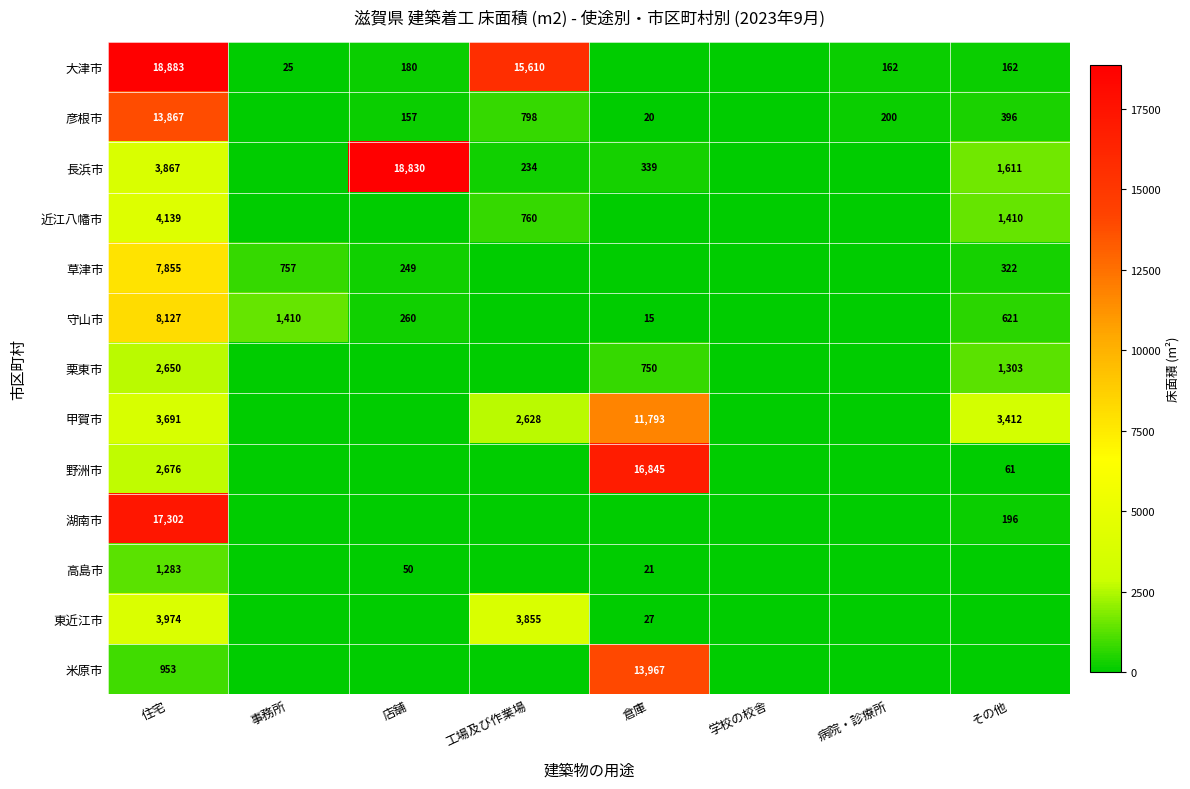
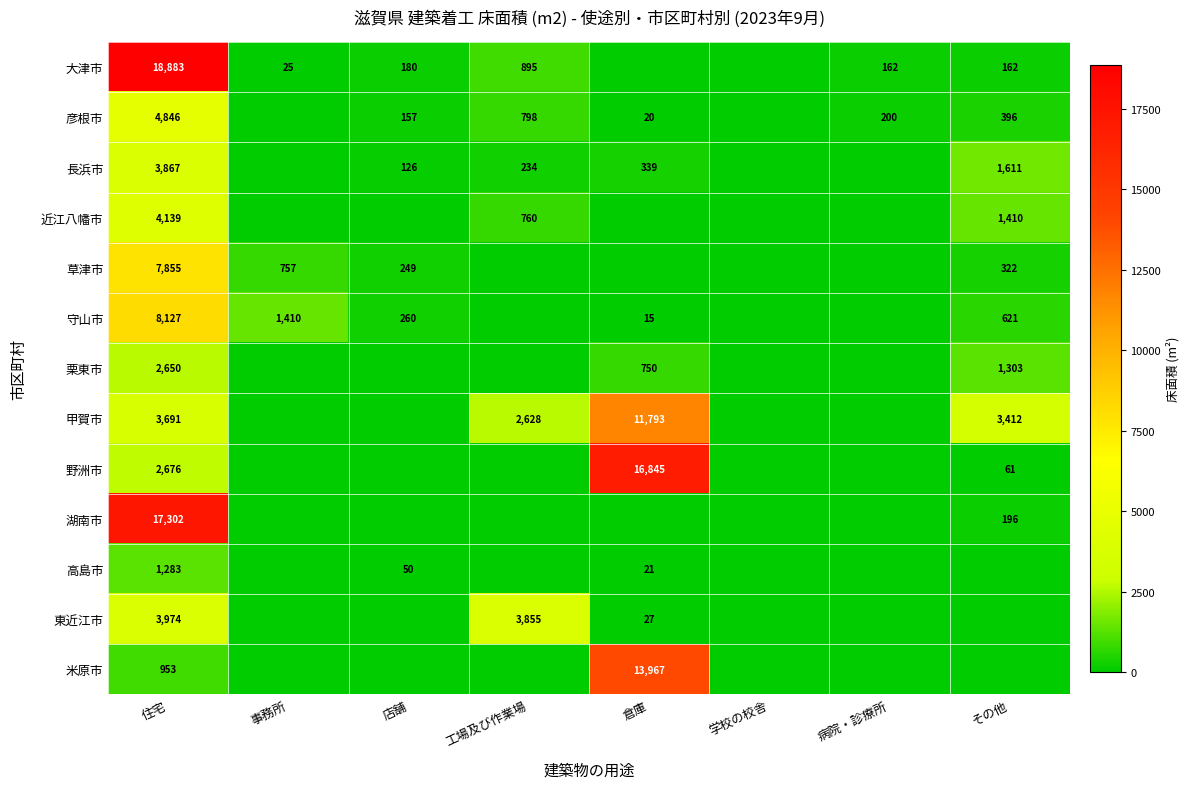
  {
    "大津市": {
      "住宅": "18,883",
      "事務所": "25",
      "店舗": "180",
-     "工場及び作業場": "15,610",
+     "工場及び作業場": "895",
      "病院・診療所": "162",
      "その他": "162"
    },
    "彦根市": {
-     "住宅": "13,867",
+     "住宅": "4,846",
      "店舗": "157",
      "工場及び作業場": "798",
      "倉庫": "20",
      "病院・診療所": "200",
      "その他": "396"
    },
    "長浜市": {
      "住宅": "3,867",
-     "店舗": "18,830",
+     "店舗": "126",
      "工場及び作業場": "234",
      "倉庫": "339",
      "その他": "1,611"
    },
    "近江八幡市": {
      "住宅": "4,139",
      "工場及び作業場": "760",
      "その他": "1,410"
    },
    "草津市": {
      "住宅": "7,855",
      "事務所": "757",
      "店舗": "249",
      "その他": "322"
    },
    "守山市": {
      "住宅": "8,127",
      "事務所": "1,410",
      "店舗": "260",
      "倉庫": "15",
      "その他": "621"
    },
    "栗東市": {
      "住宅": "2,650",
      "倉庫": "750",
      "その他": "1,303"
    },
    "甲賀市": {
      "住宅": "3,691",
      "工場及び作業場": "2,628",
      "倉庫": "11,793",
      "その他": "3,412"
    },
    "野洲市": {
      "住宅": "2,676",
      "倉庫": "16,845",
      "その他": "61"
    },
    "湖南市": {
      "住宅": "17,302",
      "その他": "196"
    },
    "高島市": {
      "住宅": "1,283",
      "店舗": "50",
      "倉庫": "21"
    },
    "東近江市": {
      "住宅": "3,974",
      "工場及び作業場": "3,855",
      "倉庫": "27"
    },
    "米原市": {
      "住宅": "953",
      "倉庫": "13,967"
    }
  }
